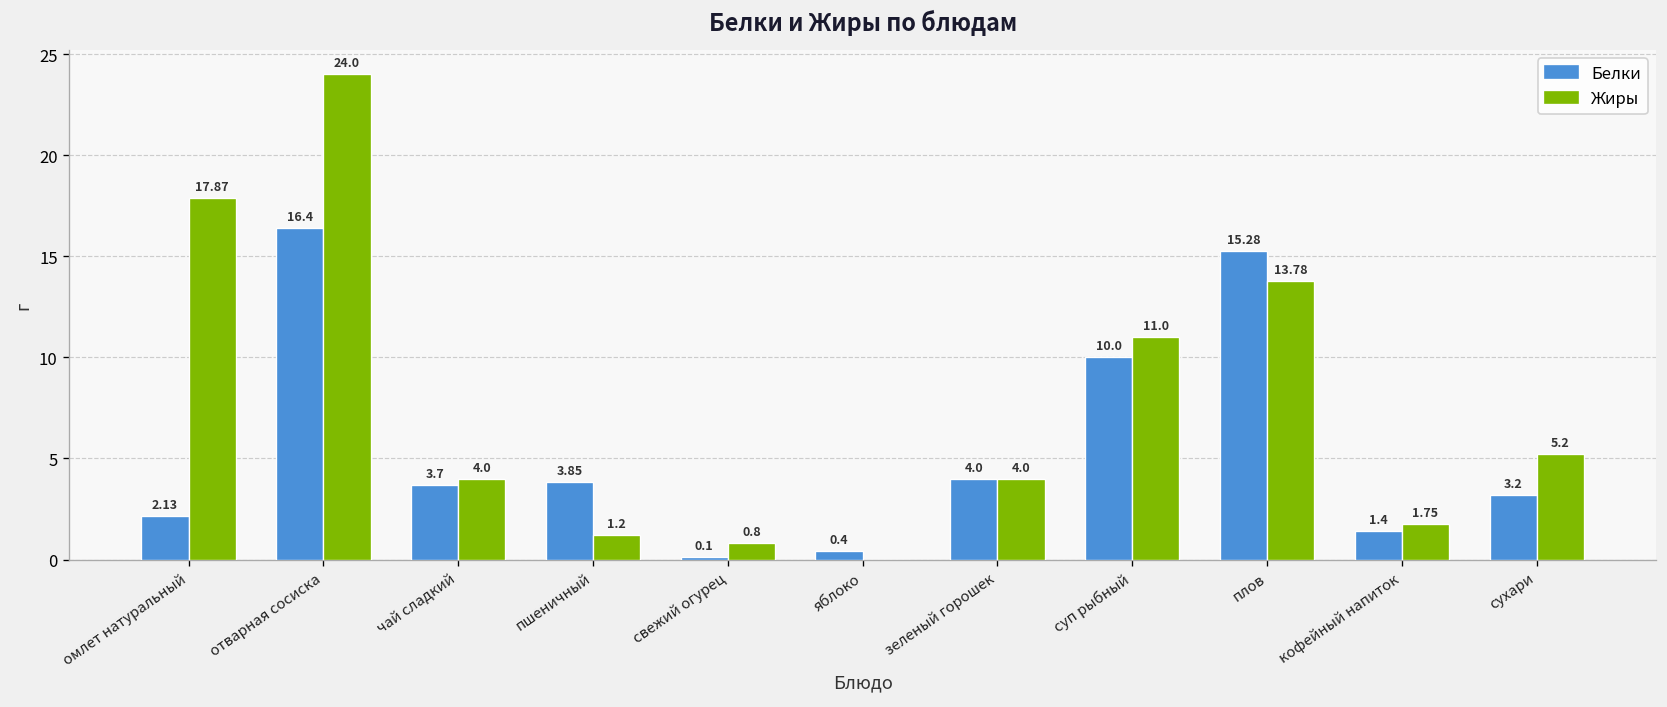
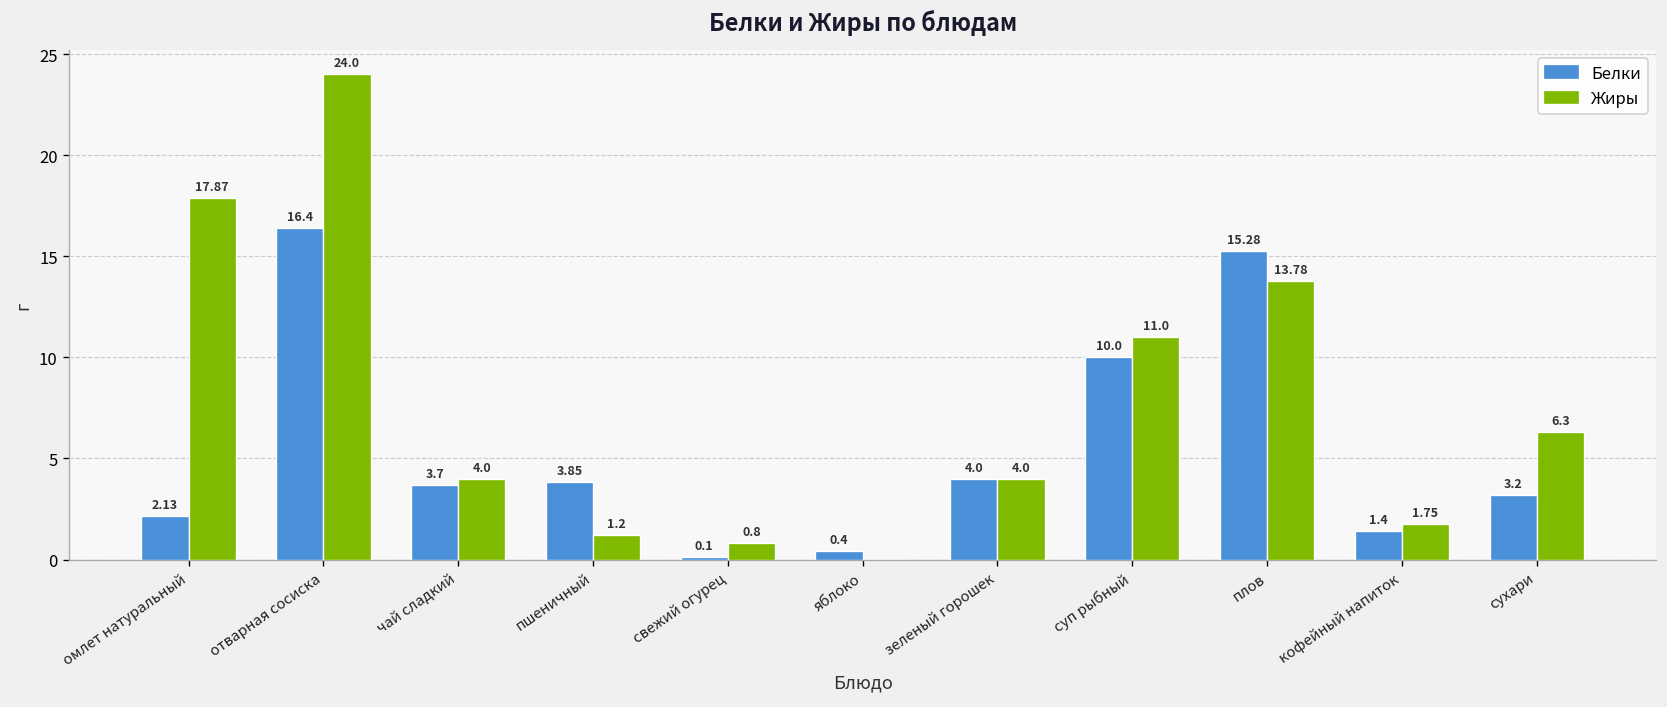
  {
    "Белки": {
      "омлет натуральный": 2.13,
      "отварная сосиска": 16.4,
      "чай сладкий": 3.7,
      "пшеничный": 3.85,
      "свежий огурец": 0.1,
      "яблоко": 0.4,
      "зеленый горошек": 4.0,
      "суп рыбный": 10.0,
      "плов": 15.28,
      "кофейный напиток": 1.4,
      "сухари": 3.2
    },
    "Жиры": {
      "омлет натуральный": 17.87,
      "отварная сосиска": 24.0,
      "чай сладкий": 4.0,
      "пшеничный": 1.2,
      "свежий огурец": 0.8,
      "зеленый горошек": 4.0,
      "суп рыбный": 11.0,
      "плов": 13.78,
      "кофейный напиток": 1.75,
-     "сухари": 5.2
+     "сухари": 6.3
    }
  }
